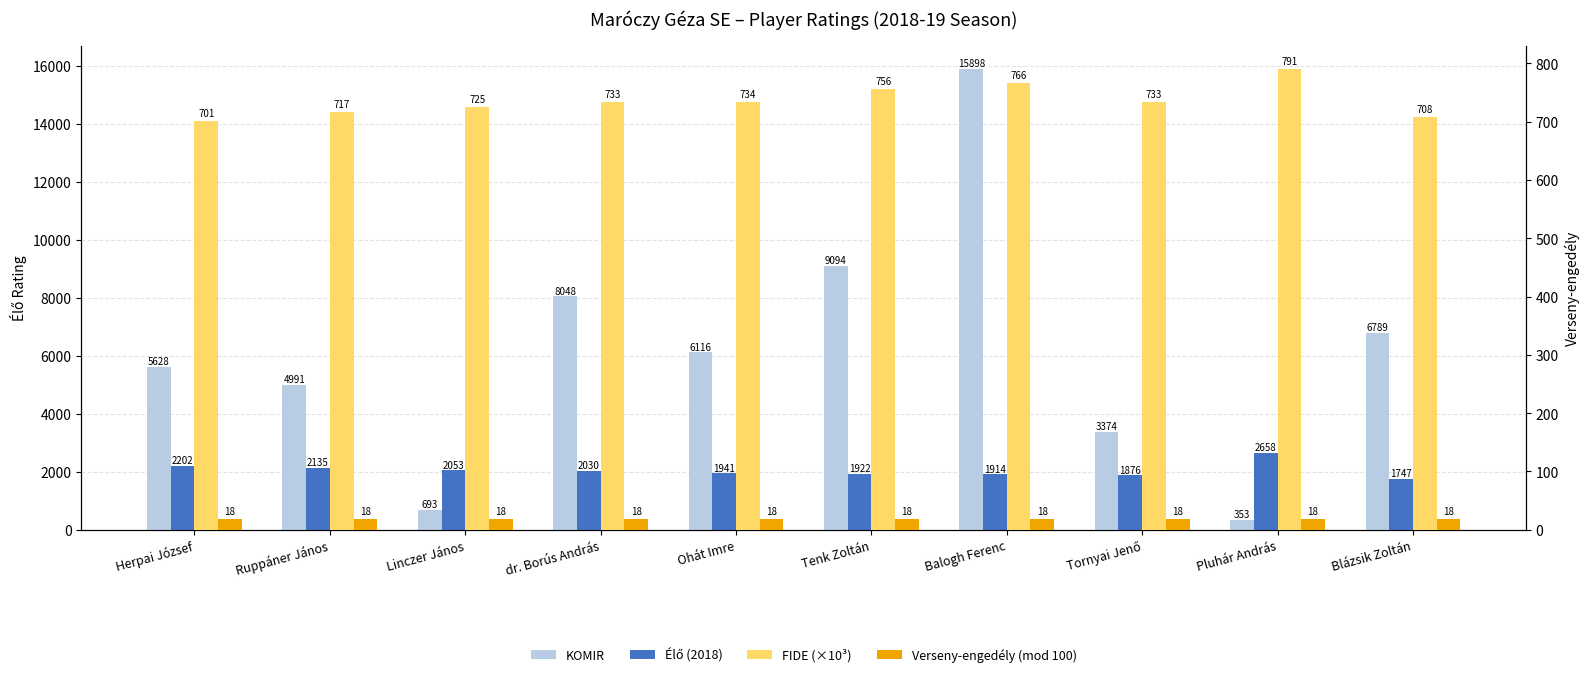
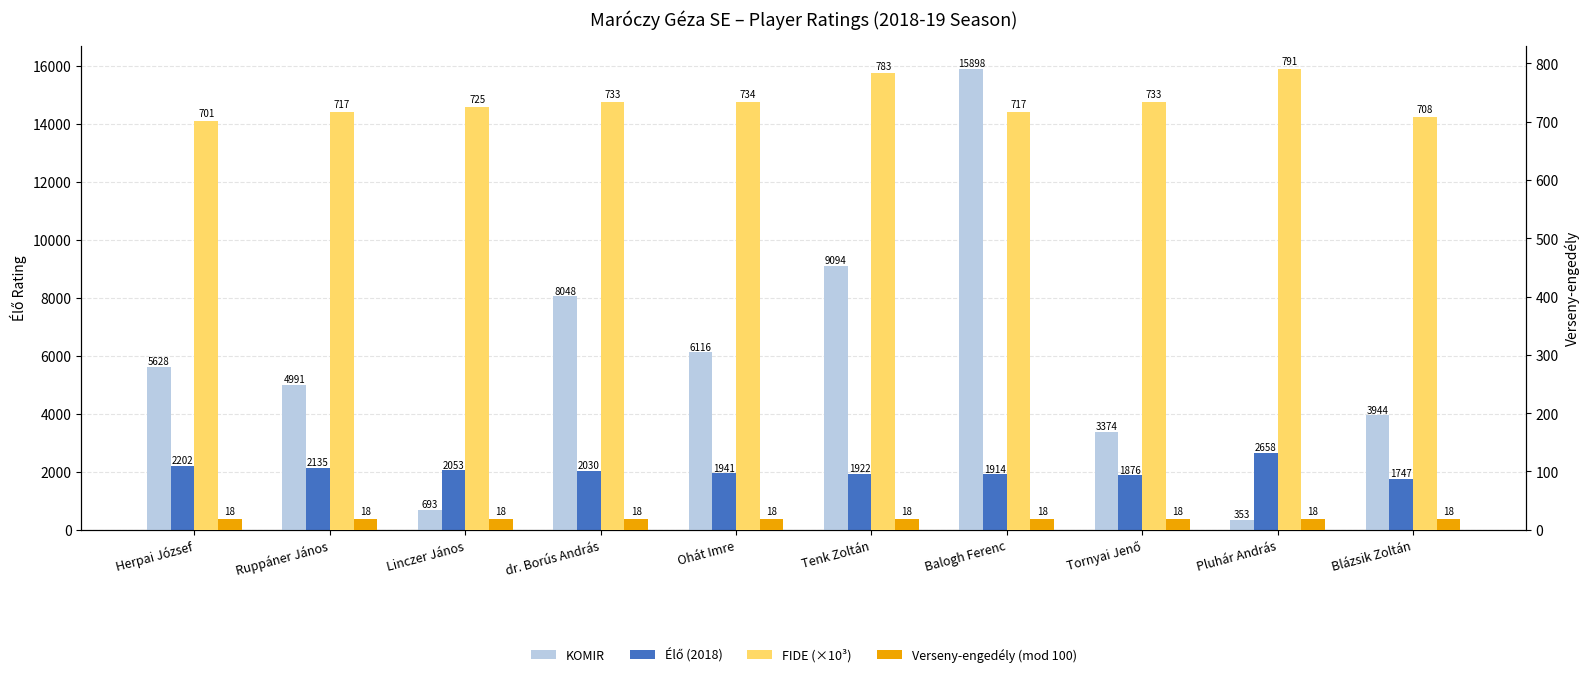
  {
    "KOMIR": {
      "Herpai József": 5628,
      "Ruppáner János": 4991,
      "Linczer János": 693,
      "dr. Borús András": 8048,
      "Ohát Imre": 6116,
      "Tenk Zoltán": 9094,
      "Balogh Ferenc": 15898,
      "Tornyai Jenő": 3374,
      "Pluhár András": 353,
-     "Blázsik Zoltán": 6789
+     "Blázsik Zoltán": 3944
    },
    "Élő (2018)": {
      "Herpai József": 2202,
      "Ruppáner János": 2135,
      "Linczer János": 2053,
      "dr. Borús András": 2030,
      "Ohát Imre": 1941,
      "Tenk Zoltán": 1922,
      "Balogh Ferenc": 1914,
      "Tornyai Jenő": 1876,
      "Pluhár András": 2658,
      "Blázsik Zoltán": 1747
    },
    "FIDE (×10³)": {
      "Herpai József": 701,
      "Ruppáner János": 717,
      "Linczer János": 725,
      "dr. Borús András": 733,
      "Ohát Imre": 734,
-     "Tenk Zoltán": 756,
-     "Balogh Ferenc": 766,
+     "Tenk Zoltán": 783,
+     "Balogh Ferenc": 717,
      "Tornyai Jenő": 733,
      "Pluhár András": 791,
      "Blázsik Zoltán": 708
    },
    "Verseny-engedély (mod 100)": {
      "Herpai József": 18,
      "Ruppáner János": 18,
      "Linczer János": 18,
      "dr. Borús András": 18,
      "Ohát Imre": 18,
      "Tenk Zoltán": 18,
      "Balogh Ferenc": 18,
      "Tornyai Jenő": 18,
      "Pluhár András": 18,
      "Blázsik Zoltán": 18
    }
  }
